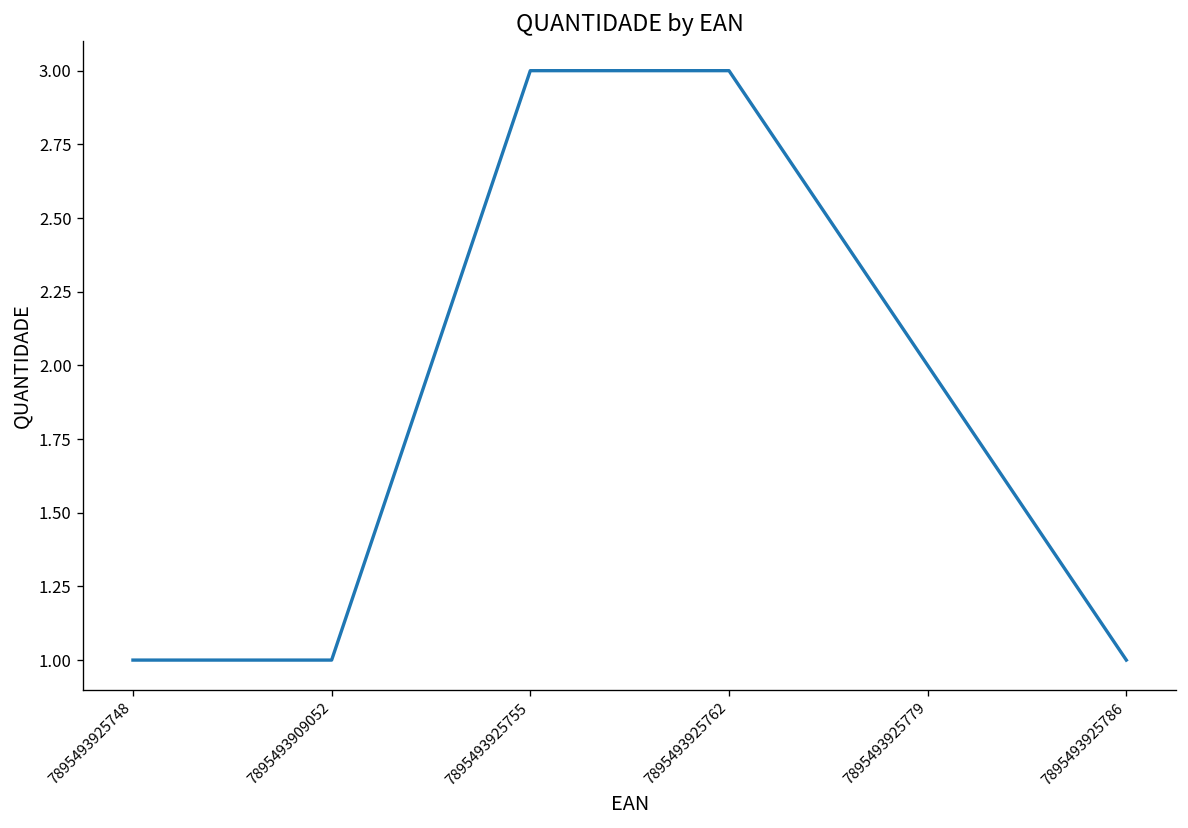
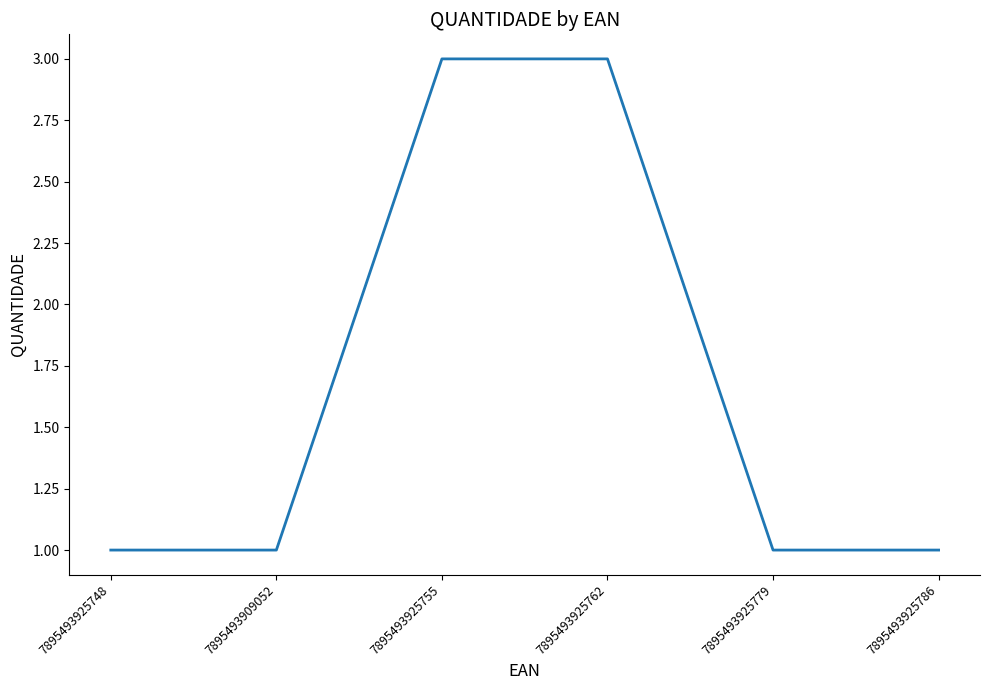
  {
    "7895493925748": 1,
    "7895493909052": 1,
    "7895493925755": 3,
    "7895493925762": 3,
-   "7895493925779": 2,
+   "7895493925779": 1,
    "7895493925786": 1
  }
